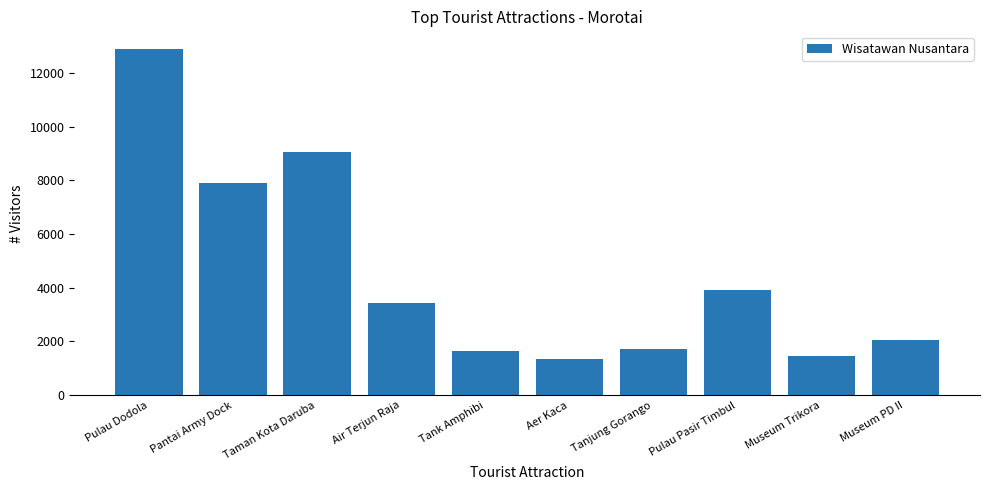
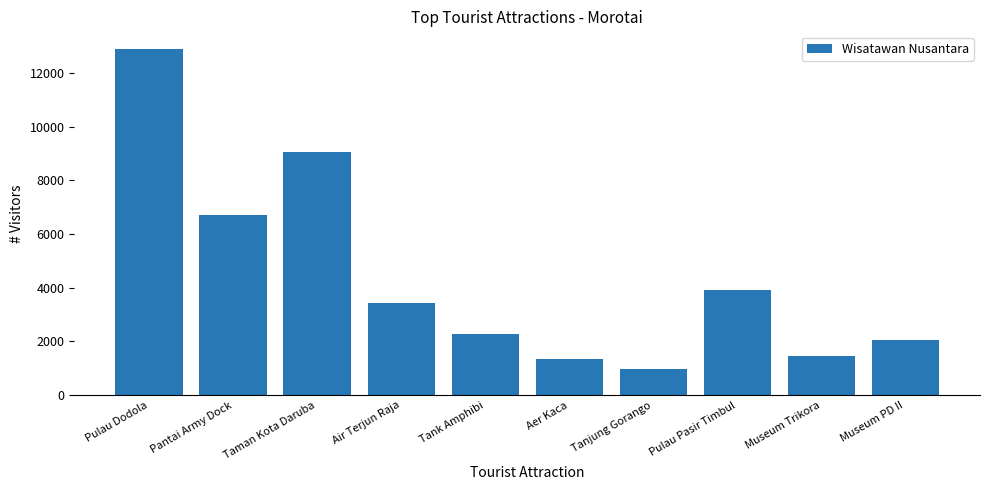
  {
    "Pulau Dodola": 12900,
-   "Pantai Army Dock": 7900,
+   "Pantai Army Dock": 6700,
    "Taman Kota Daruba": 9000,
    "Air Terjun Raja": 3400,
-   "Tank Amphibi": 1700,
+   "Tank Amphibi": 2300,
    "Aer Kaca": 1400,
-   "Tanjung Gorango": 1700,
+   "Tanjung Gorango": 1000,
    "Pulau Pasir Timbul": 3900,
    "Museum Trikora": 1500,
    "Museum PD II": 2000
  }
